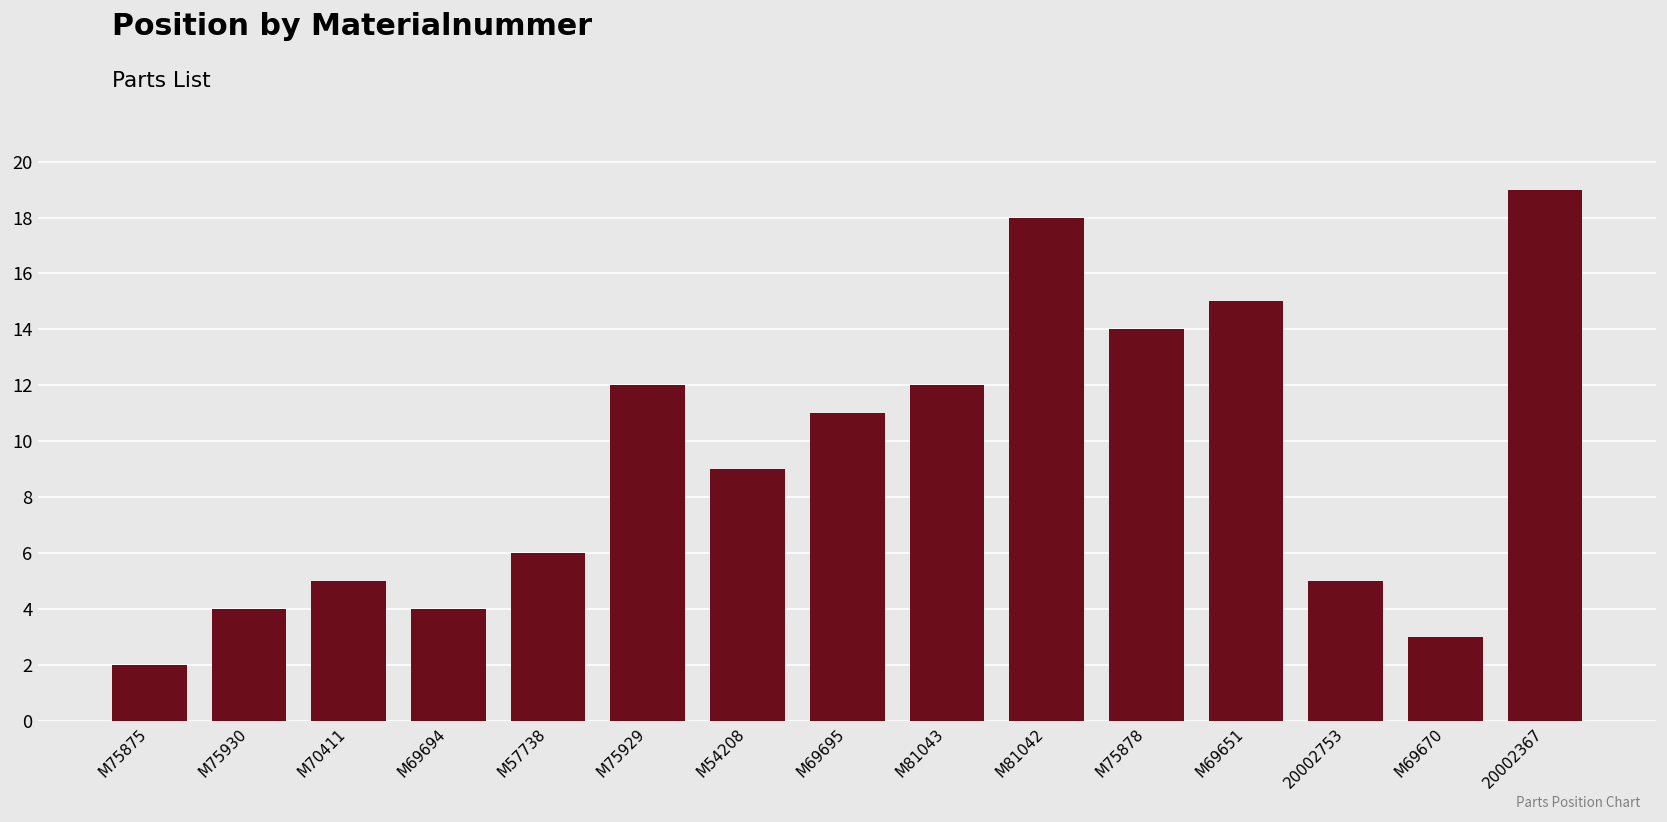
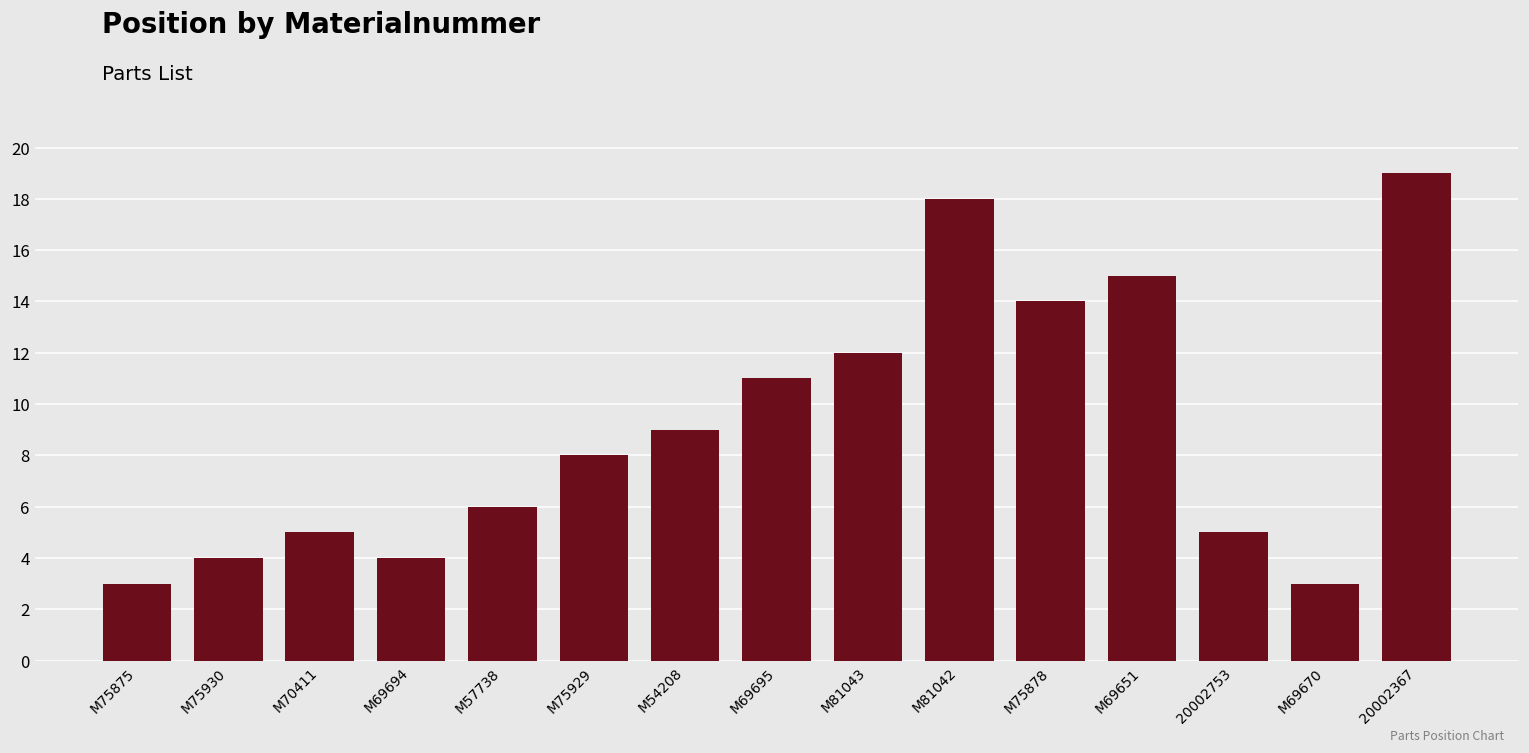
  {
-   "M75875": 2,
+   "M75875": 3,
    "M75930": 4,
    "M70411": 5,
    "M69694": 4,
    "M57738": 6,
-   "M75929": 12,
+   "M75929": 8,
    "M54208": 9,
    "M69695": 11,
    "M81043": 12,
    "M81042": 18,
    "M75878": 14,
    "M69651": 15,
    "20002753": 5,
    "M69670": 3,
    "20002367": 19
  }
